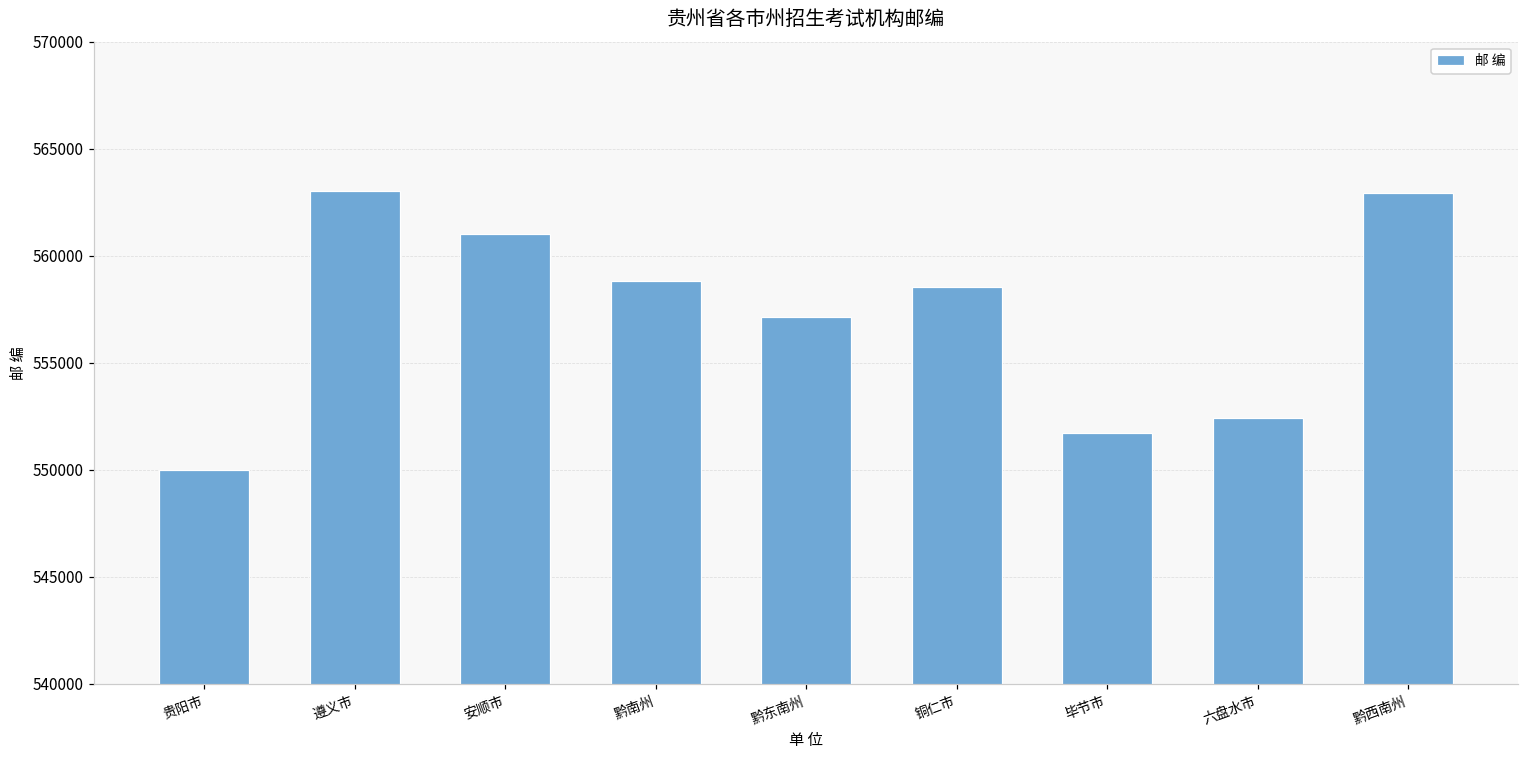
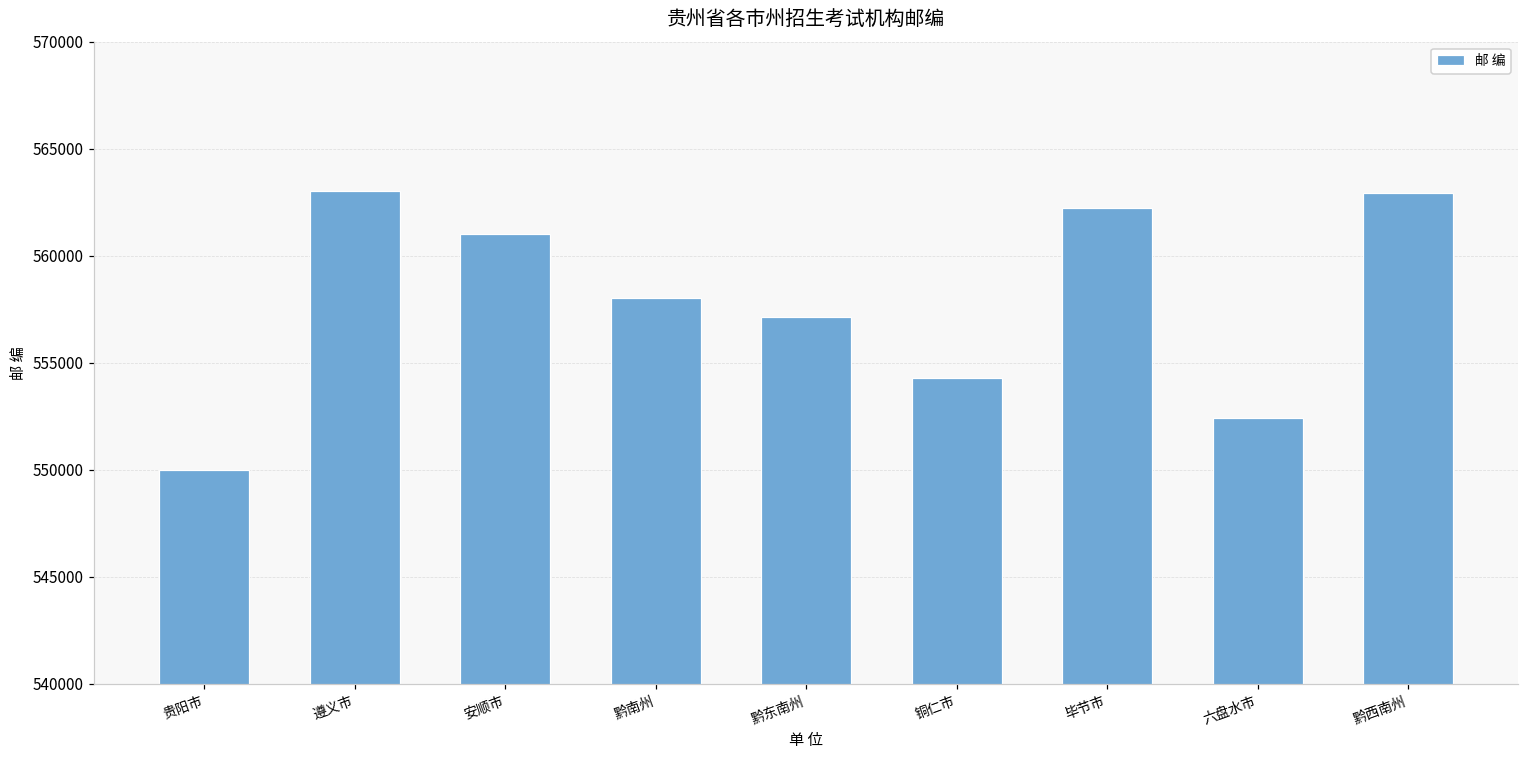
  {
    "贵阳市": 550000,
    "遵义市": 563000,
    "安顺市": 561000,
-   "黔南州": 558800,
+   "黔南州": 558000,
    "黔东南州": 557100,
-   "铜仁市": 558500,
-   "毕节市": 551700,
+   "铜仁市": 554300,
+   "毕节市": 562200,
    "六盘水市": 552400,
    "黔西南州": 562900
  }
